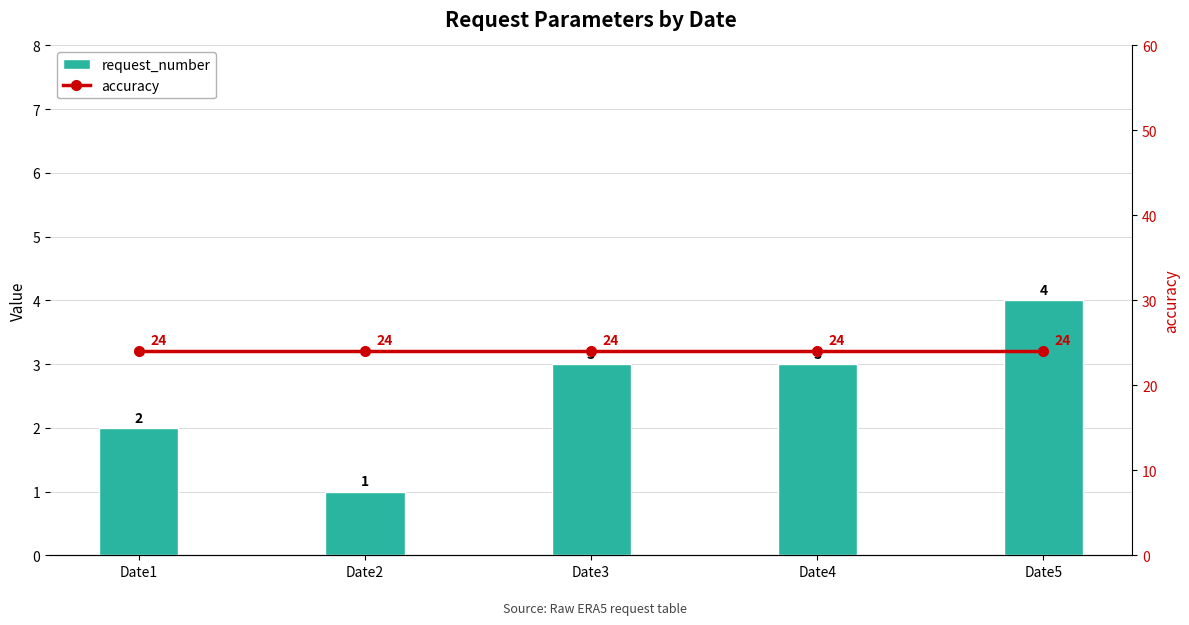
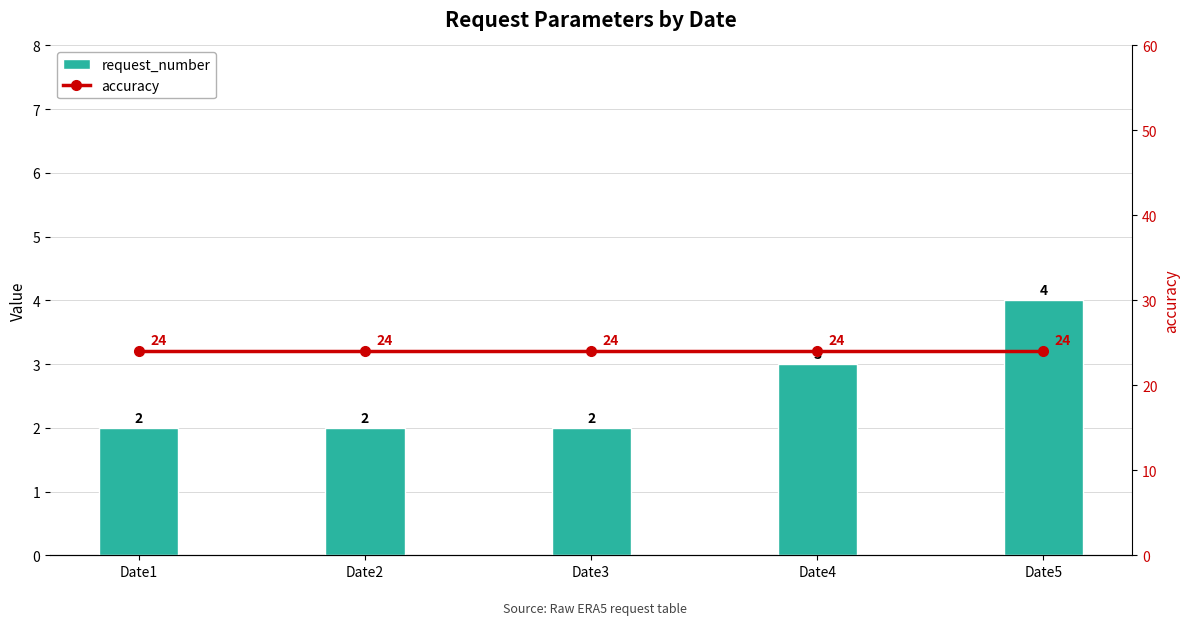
  {
    "request_number": {
      "Date1": 2,
-     "Date2": 1,
-     "Date3": 3,
+     "Date2": 2,
+     "Date3": 2,
      "Date5": 4
    },
    "accuracy": {
      "Date1": 24,
      "Date2": 24,
      "Date3": 24,
      "Date4": 24,
      "Date5": 24
    }
  }
